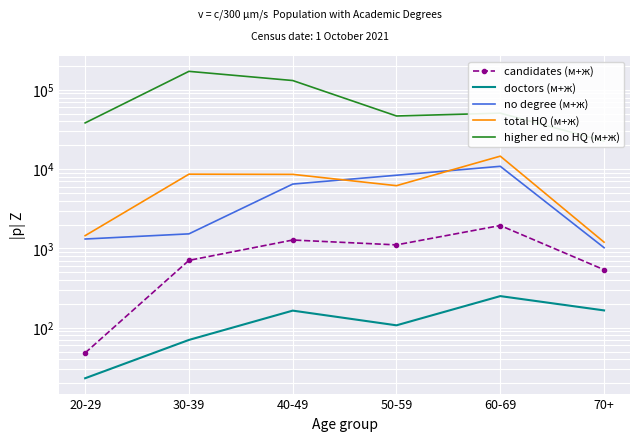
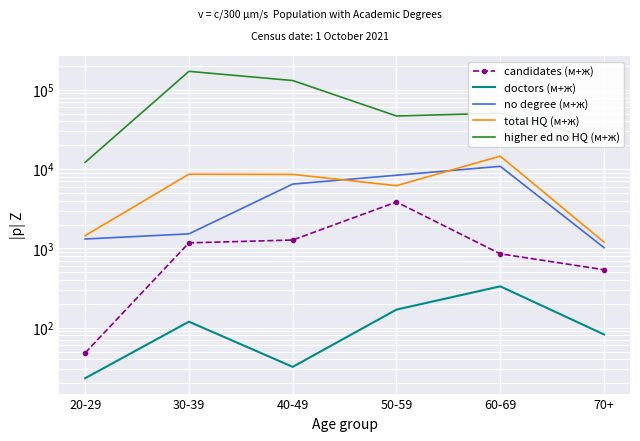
  {
    "candidates (м+ж)": {
      "20-29": 50,
-     "30-39": 700,
+     "30-39": 1200,
      "40-49": 1300,
-     "50-59": 1100,
-     "60-69": 1900,
+     "50-59": 4000,
+     "60-69": 900,
      "70+": 500
    },
    "doctors (м+ж)": {
      "20-29": 23,
-     "30-39": 70,
-     "40-49": 160,
-     "50-59": 110,
-     "60-69": 250,
-     "70+": 170
+     "30-39": 120,
+     "40-49": 32,
+     "50-59": 170,
+     "60-69": 330,
+     "70+": 80
    },
    "no degree (м+ж)": {
      "20-29": 1300,
      "30-39": 1500,
      "40-49": 6000,
      "50-59": 8000,
      "60-69": 11000,
      "70+": 1000
    },
    "total HQ (м+ж)": {
      "20-29": 1400,
      "30-39": 9000,
      "40-49": 9000,
      "50-59": 6000,
      "60-69": 15000,
      "70+": 1200
    },
    "higher ed no HQ (м+ж)": {
-     "20-29": 40000,
+     "20-29": 12000,
      "30-39": 170000,
      "40-49": 130000,
      "50-59": 50000
    }
  }
